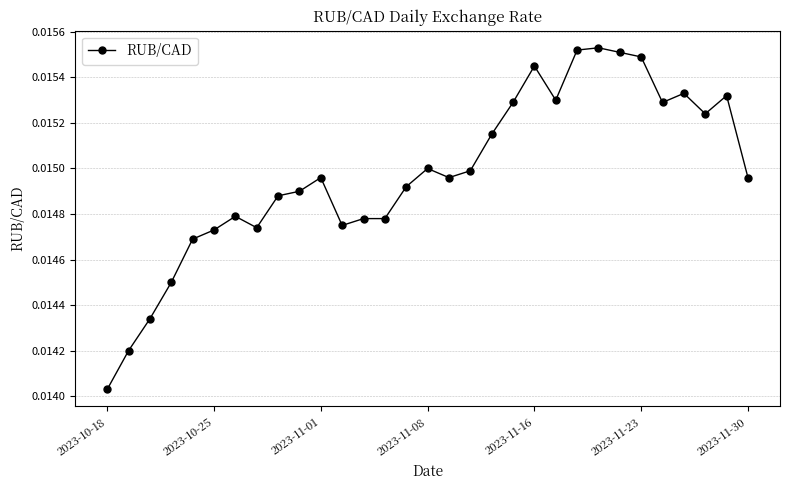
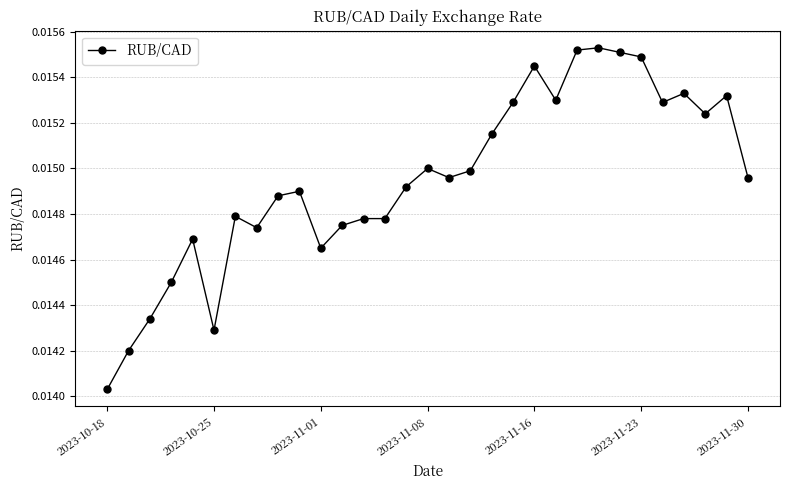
  {
    "2023-10-18": 0.01403,
-   "2023-10-25": 0.01473,
-   "2023-11-01": 0.01496,
+   "2023-10-25": 0.01429,
+   "2023-11-01": 0.01465,
    "2023-11-08": 0.01500,
    "2023-11-16": 0.01545,
    "2023-11-23": 0.01549,
    "2023-11-30": 0.01496
  }
